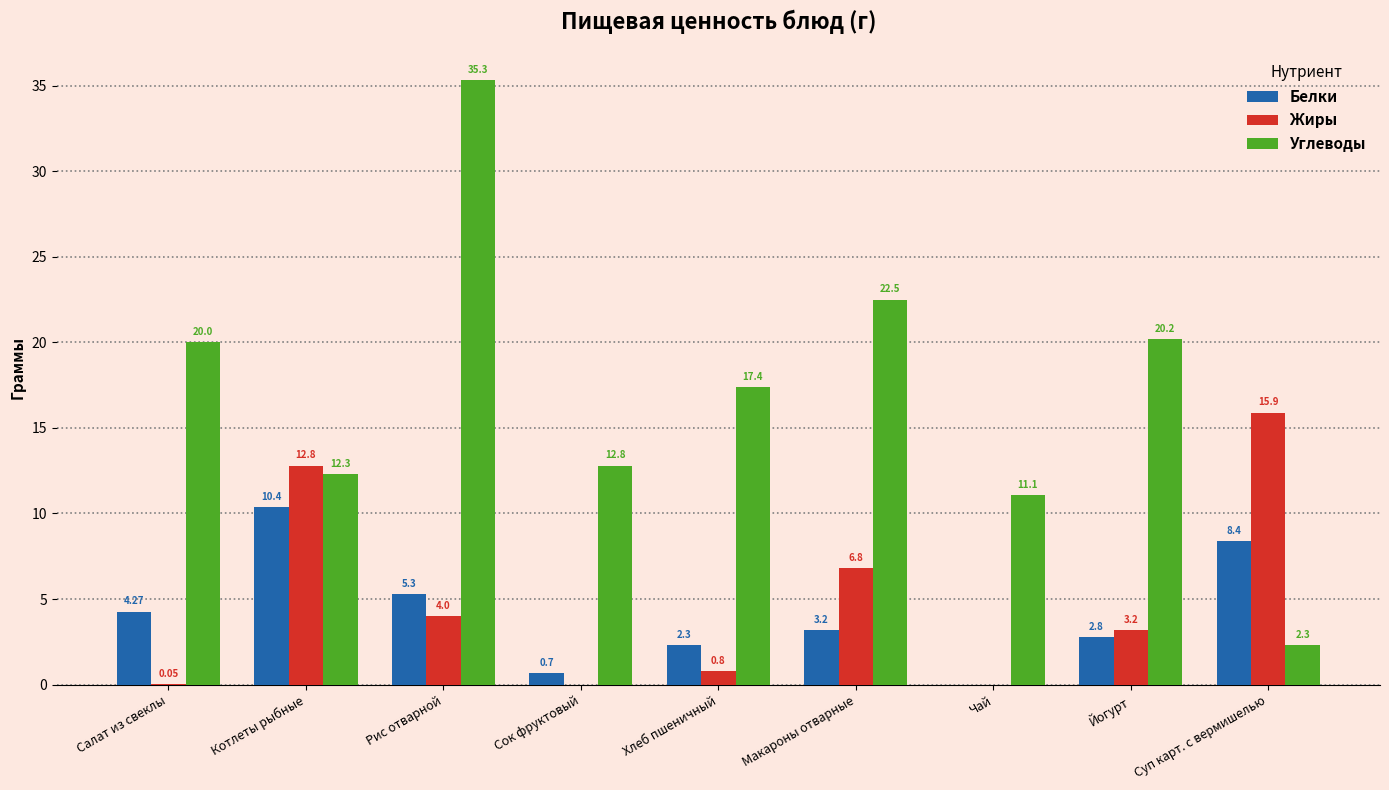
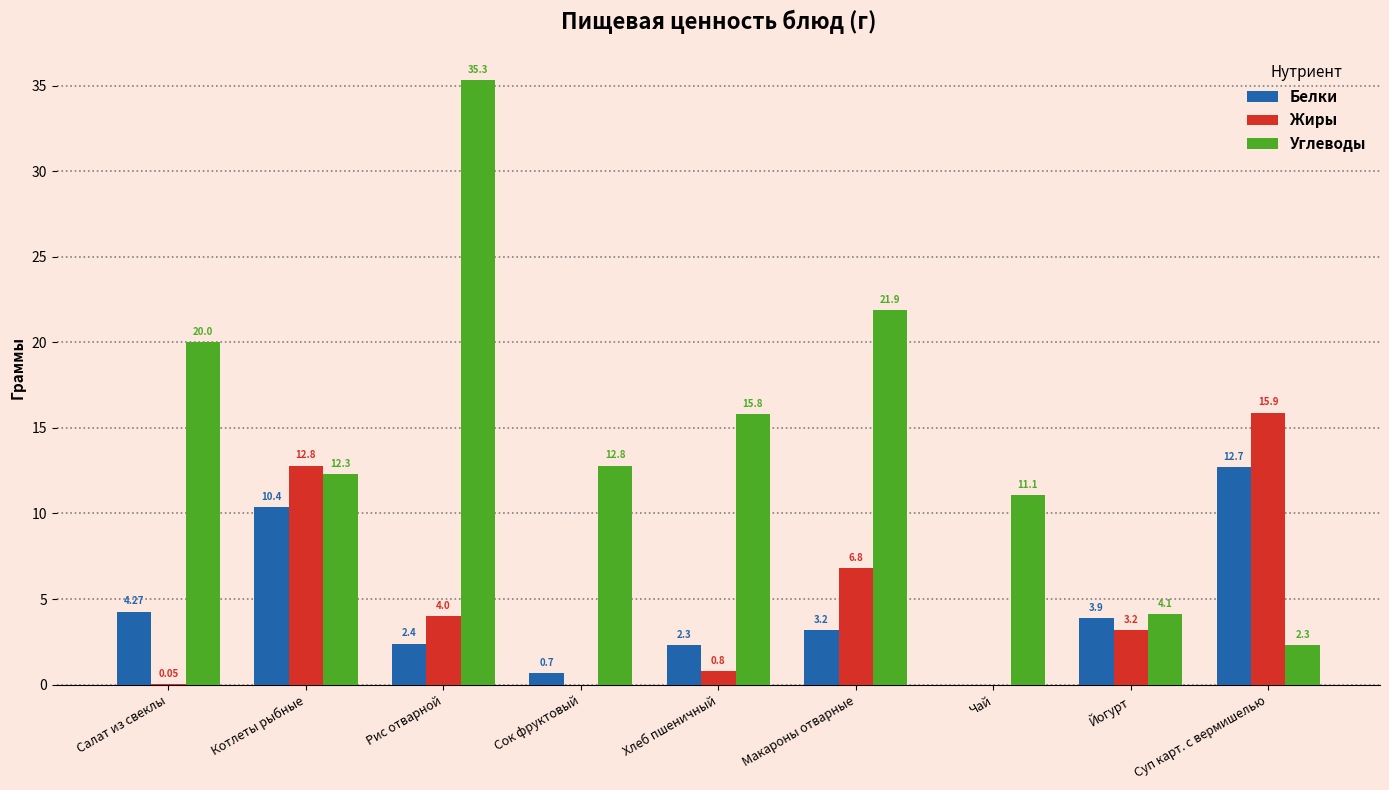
  {
    "Белки": {
      "Салат из свеклы": 4.27,
      "Котлеты рыбные": 10.4,
-     "Рис отварной": 5.3,
+     "Рис отварной": 2.4,
      "Сок фруктовый": 0.7,
      "Хлеб пшеничный": 2.3,
      "Макароны отварные": 3.2,
-     "Йогурт": 2.8,
-     "Суп карт. с вермишелью": 8.4
+     "Йогурт": 3.9,
+     "Суп карт. с вермишелью": 12.7
    },
    "Жиры": {
      "Салат из свеклы": 0.05,
      "Котлеты рыбные": 12.8,
      "Рис отварной": 4.0,
      "Хлеб пшеничный": 0.8,
      "Макароны отварные": 6.8,
      "Йогурт": 3.2,
      "Суп карт. с вермишелью": 15.9
    },
    "Углеводы": {
      "Салат из свеклы": 20.0,
      "Котлеты рыбные": 12.3,
      "Рис отварной": 35.3,
      "Сок фруктовый": 12.8,
-     "Хлеб пшеничный": 17.4,
-     "Макароны отварные": 22.5,
+     "Хлеб пшеничный": 15.8,
+     "Макароны отварные": 21.9,
      "Чай": 11.1,
-     "Йогурт": 20.2,
+     "Йогурт": 4.1,
      "Суп карт. с вермишелью": 2.3
    }
  }
